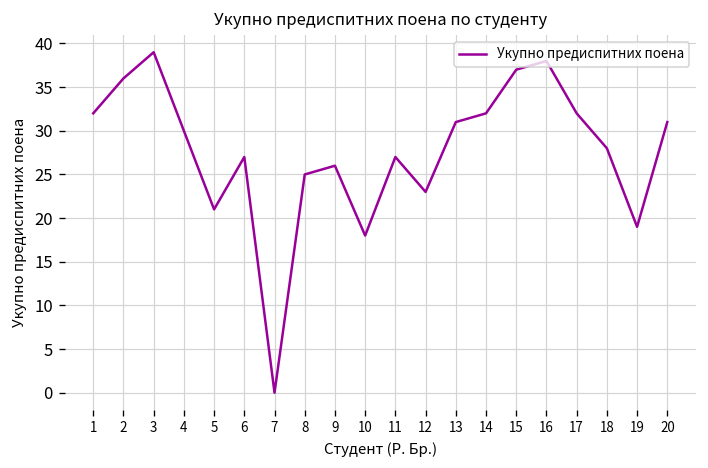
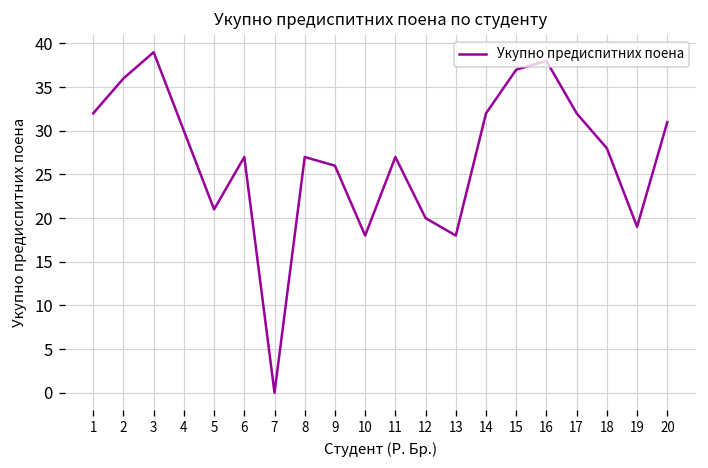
  {
    "1": 32,
    "2": 36,
    "3": 39,
    "4": 30,
    "5": 21,
    "6": 27,
    "7": 0,
-   "8": 25,
+   "8": 27,
    "9": 26,
    "10": 18,
    "11": 27,
-   "12": 23,
-   "13": 31,
+   "12": 20,
+   "13": 18,
    "14": 32,
    "15": 37,
    "17": 32,
    "18": 28,
    "19": 19,
    "20": 31
  }
